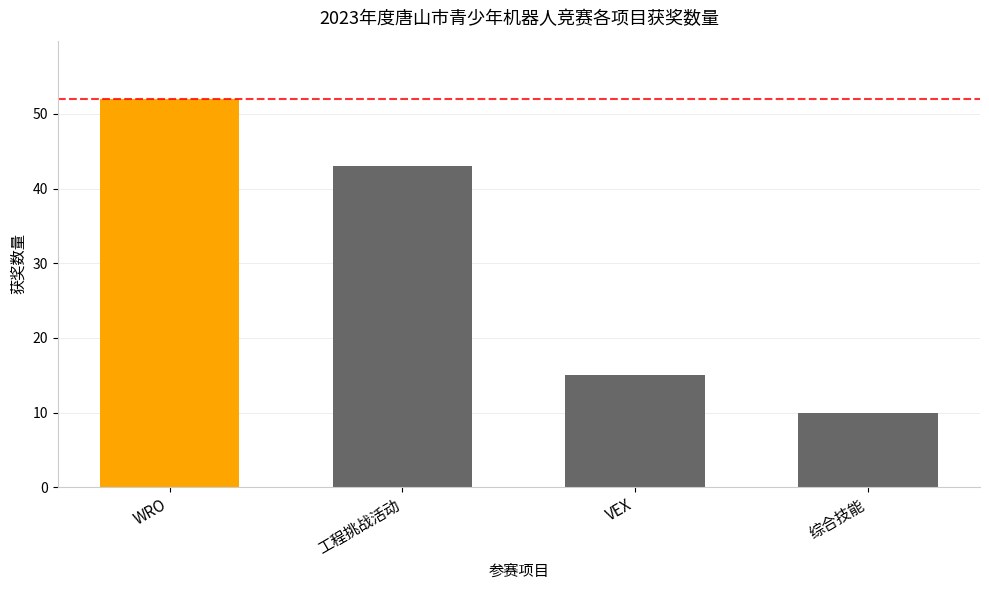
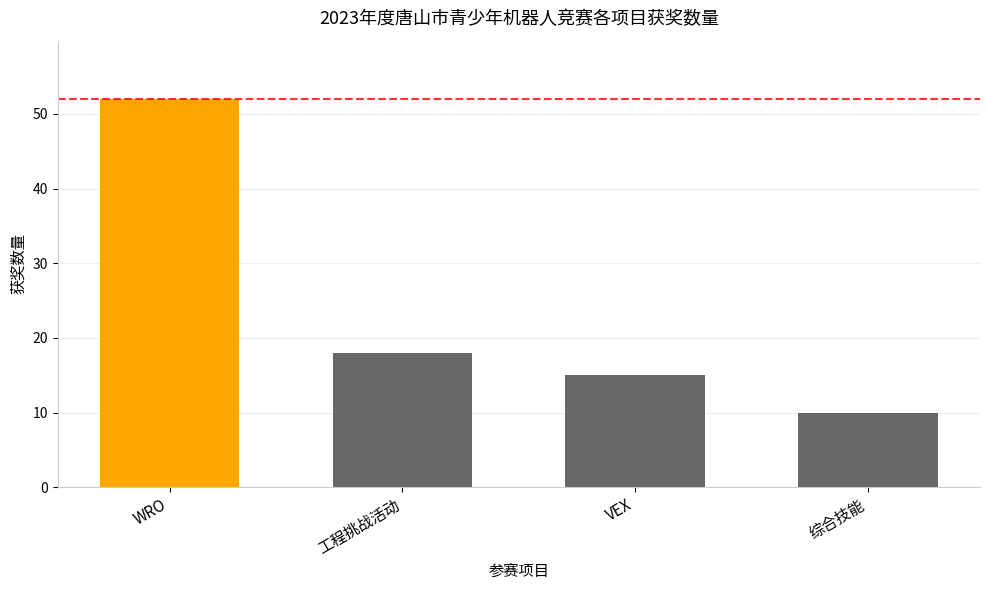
  {
    "WRO": 52,
-   "工程挑战活动": 43,
+   "工程挑战活动": 18,
    "VEX": 15,
    "综合技能": 10
  }
